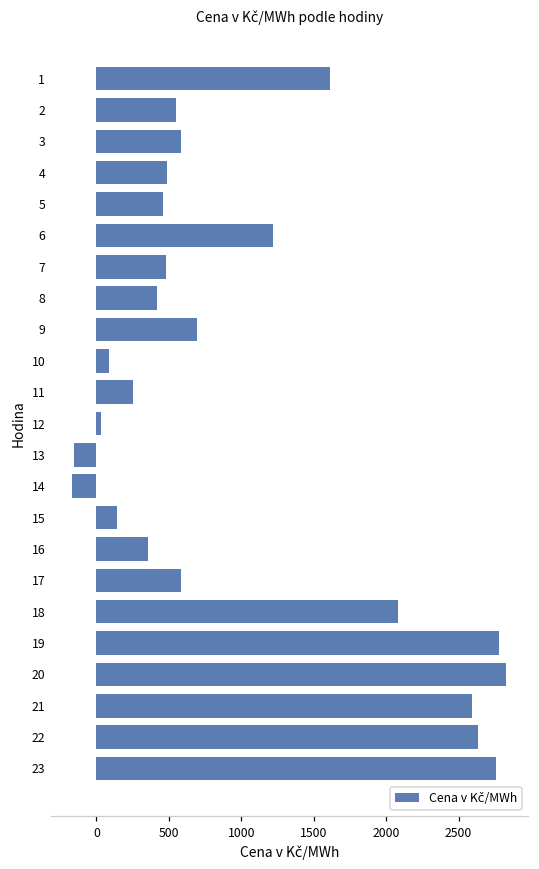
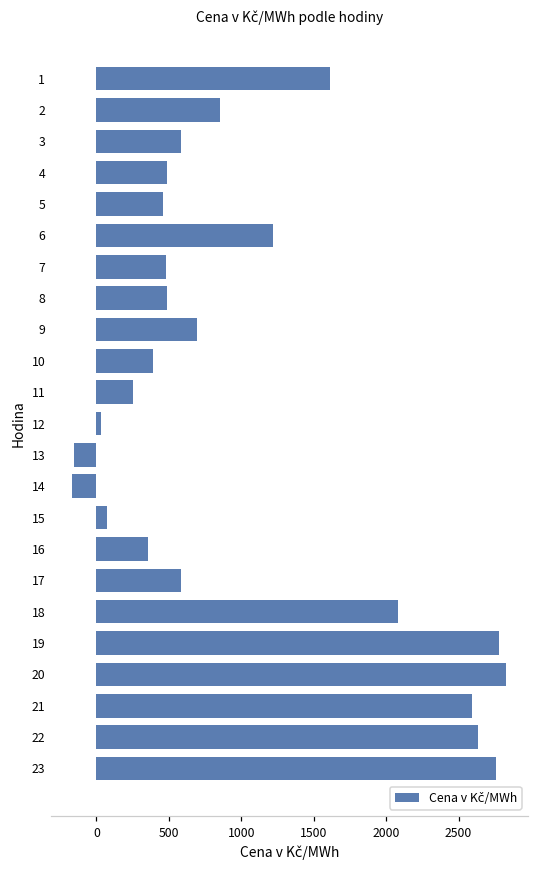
  {
    "1": 1610,
-   "2": 550,
+   "2": 850,
    "3": 580,
    "4": 480,
    "5": 460,
    "6": 1220,
    "7": 480,
-   "8": 420,
+   "8": 490,
    "9": 700,
-   "10": 90,
+   "10": 390,
    "11": 250,
    "12": 30,
    "13": -160,
    "14": -170,
-   "15": 140,
+   "15": 70,
    "16": 350,
    "17": 580,
    "18": 2080,
    "19": 2780,
    "20": 2830,
    "21": 2590,
    "22": 2630,
    "23": 2760
  }
